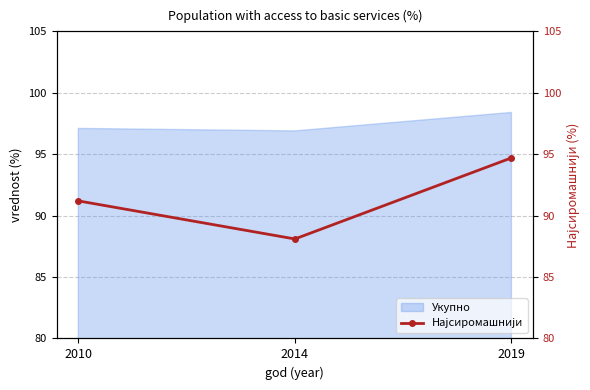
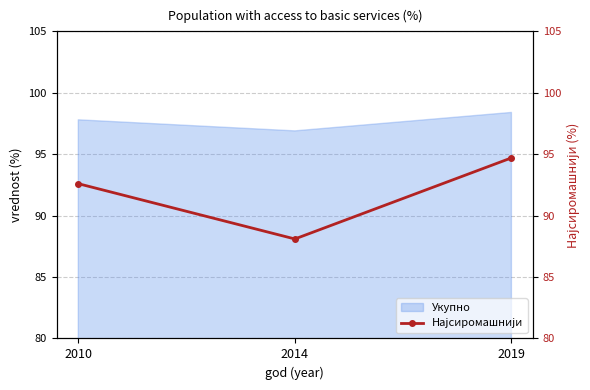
  {
    "Укупно": {
-     "2010": 97.1,
+     "2010": 97.8,
      "2014": 96.9,
      "2019": 98.4
    },
    "Најсиромашнији": {
-     "2010": 91.2,
+     "2010": 92.6,
      "2014": 88.1,
      "2019": 94.7
    }
  }
